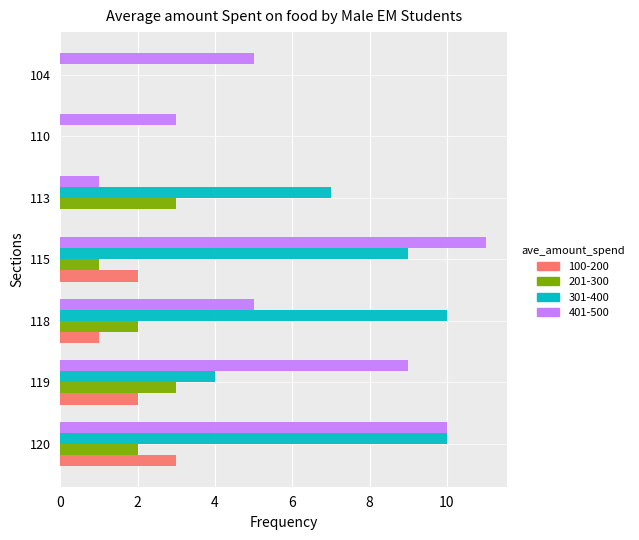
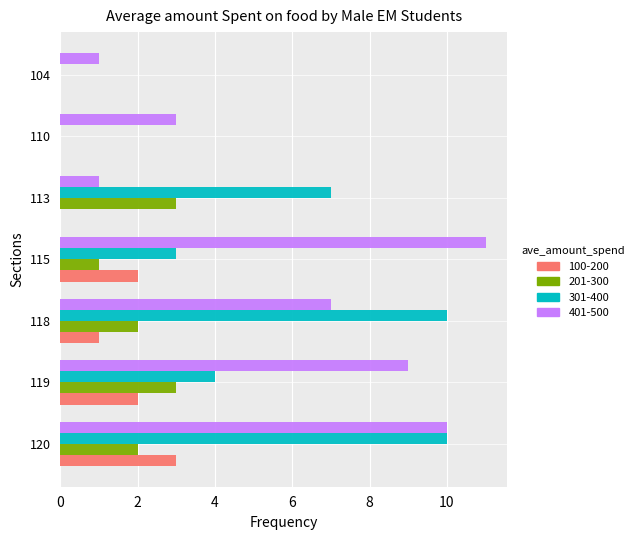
  {
    "100-200": {
      "104": 0,
      "110": 0,
      "113": 0,
      "115": 2,
      "118": 1,
      "119": 2,
      "120": 3
    },
    "201-300": {
      "104": 0,
      "110": 0,
      "113": 3,
      "115": 1,
      "118": 2,
      "119": 3,
      "120": 2
    },
    "301-400": {
      "104": 0,
      "110": 0,
      "113": 7,
-     "115": 9,
+     "115": 3,
      "118": 10,
      "119": 4,
      "120": 10
    },
    "401-500": {
-     "104": 5,
+     "104": 1,
      "110": 3,
      "113": 1,
      "115": 11,
-     "118": 5,
+     "118": 7,
      "119": 9,
      "120": 10
    }
  }
